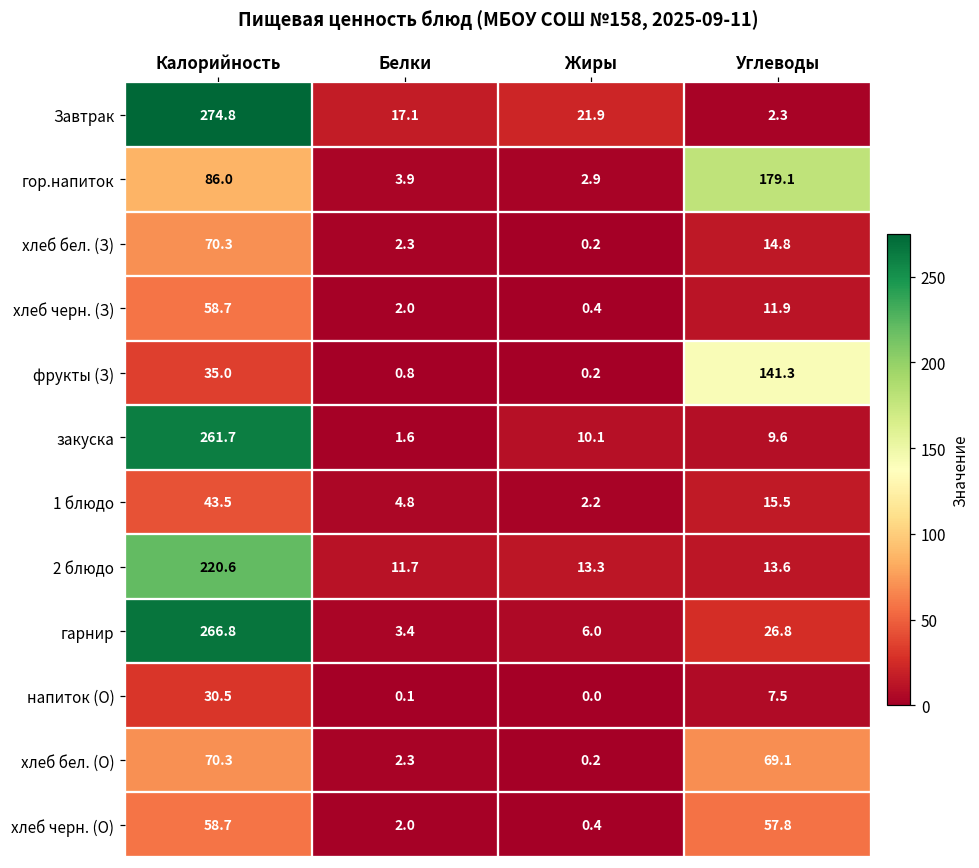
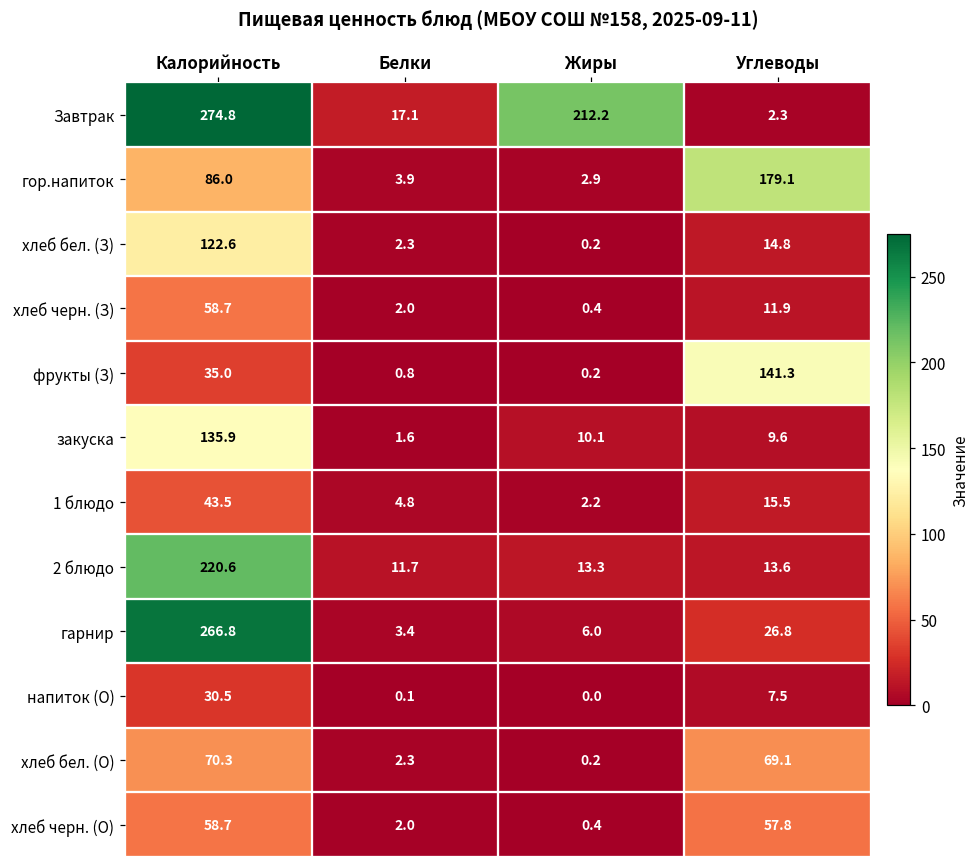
  {
    "Завтрак": {
      "Калорийность": 274.8,
      "Белки": 17.1,
-     "Жиры": 21.9,
+     "Жиры": 212.2,
      "Углеводы": 2.3
    },
    "гор.напиток": {
      "Калорийность": 86.0,
      "Белки": 3.9,
      "Жиры": 2.9,
      "Углеводы": 179.1
    },
    "хлеб бел. (З)": {
-     "Калорийность": 70.3,
+     "Калорийность": 122.6,
      "Белки": 2.3,
      "Жиры": 0.2,
      "Углеводы": 14.8
    },
    "хлеб черн. (З)": {
      "Калорийность": 58.7,
      "Белки": 2.0,
      "Жиры": 0.4,
      "Углеводы": 11.9
    },
    "фрукты (З)": {
      "Калорийность": 35.0,
      "Белки": 0.8,
      "Жиры": 0.2,
      "Углеводы": 141.3
    },
    "закуска": {
-     "Калорийность": 261.7,
+     "Калорийность": 135.9,
      "Белки": 1.6,
      "Жиры": 10.1,
      "Углеводы": 9.6
    },
    "1 блюдо": {
      "Калорийность": 43.5,
      "Белки": 4.8,
      "Жиры": 2.2,
      "Углеводы": 15.5
    },
    "2 блюдо": {
      "Калорийность": 220.6,
      "Белки": 11.7,
      "Жиры": 13.3,
      "Углеводы": 13.6
    },
    "гарнир": {
      "Калорийность": 266.8,
      "Белки": 3.4,
      "Жиры": 6.0,
      "Углеводы": 26.8
    },
    "напиток (О)": {
      "Калорийность": 30.5,
      "Белки": 0.1,
      "Жиры": 0.0,
      "Углеводы": 7.5
    },
    "хлеб бел. (О)": {
      "Калорийность": 70.3,
      "Белки": 2.3,
      "Жиры": 0.2,
      "Углеводы": 69.1
    },
    "хлеб черн. (О)": {
      "Калорийность": 58.7,
      "Белки": 2.0,
      "Жиры": 0.4,
      "Углеводы": 57.8
    }
  }
